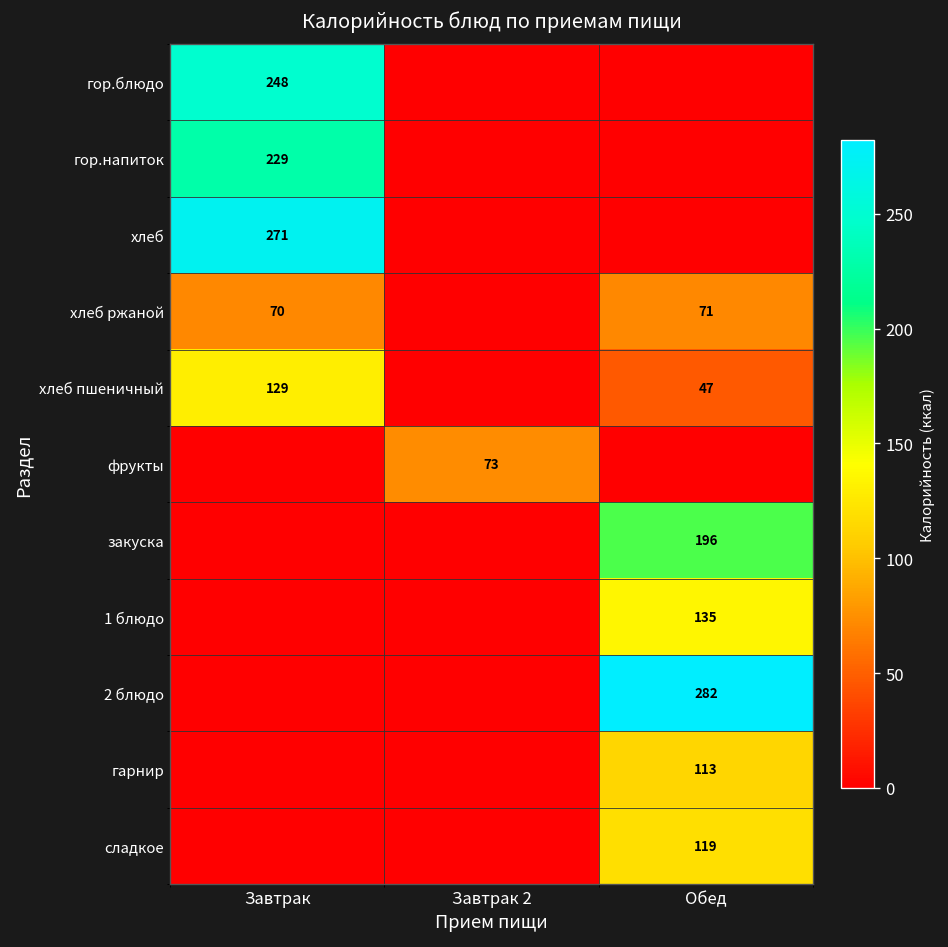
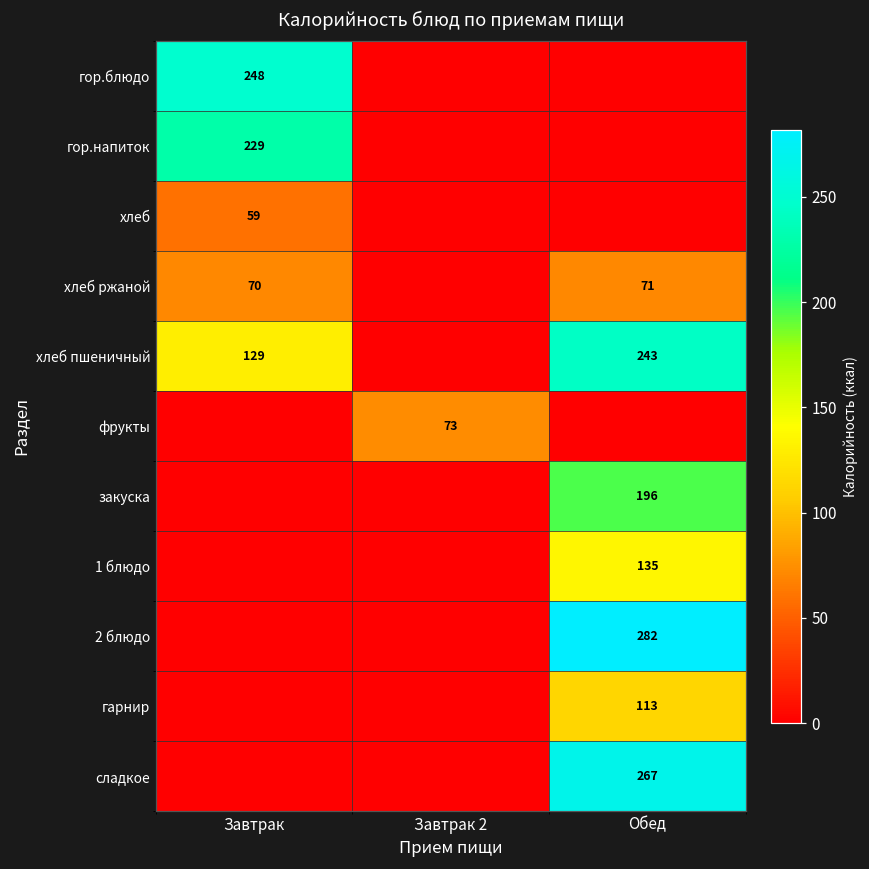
  {
    "гор.блюдо": {
      "Завтрак": 248
    },
    "гор.напиток": {
      "Завтрак": 229
    },
    "хлеб": {
-     "Завтрак": 271
+     "Завтрак": 59
    },
    "хлеб ржаной": {
      "Завтрак": 70,
      "Обед": 71
    },
    "хлеб пшеничный": {
      "Завтрак": 129,
-     "Обед": 47
+     "Обед": 243
    },
    "фрукты": {
      "Завтрак 2": 73
    },
    "закуска": {
      "Обед": 196
    },
    "1 блюдо": {
      "Обед": 135
    },
    "2 блюдо": {
      "Обед": 282
    },
    "гарнир": {
      "Обед": 113
    },
    "сладкое": {
-     "Обед": 119
+     "Обед": 267
    }
  }
